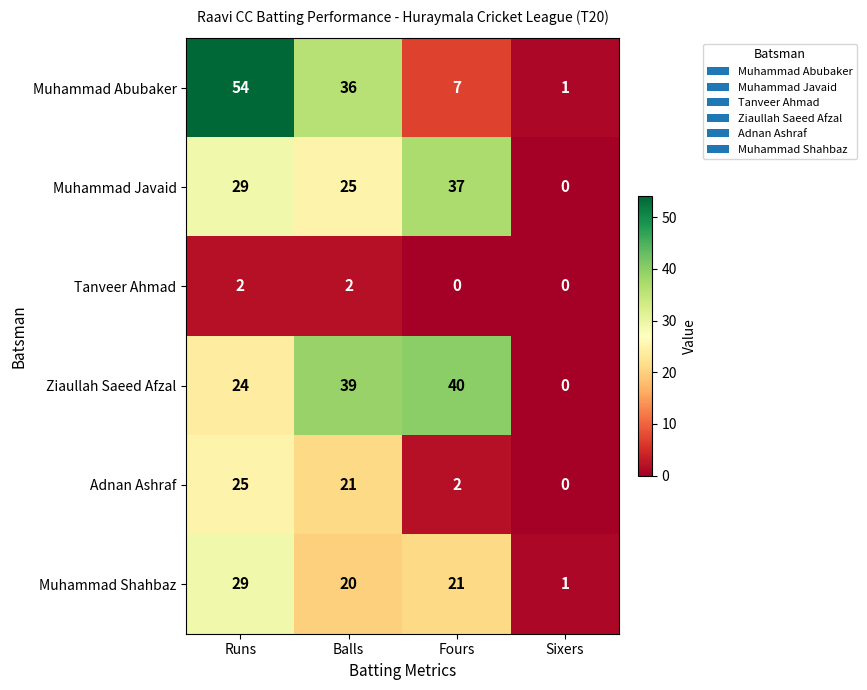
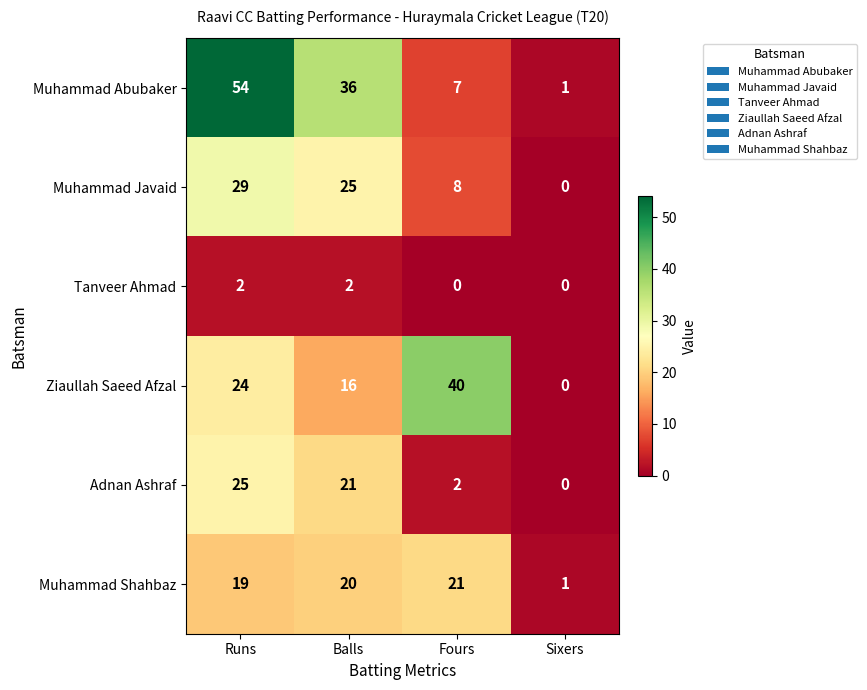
  {
    "Muhammad Abubaker": {
      "Runs": 54,
      "Balls": 36,
      "Fours": 7,
      "Sixers": 1
    },
    "Muhammad Javaid": {
      "Runs": 29,
      "Balls": 25,
-     "Fours": 37,
+     "Fours": 8,
      "Sixers": 0
    },
    "Tanveer Ahmad": {
      "Runs": 2,
      "Balls": 2,
      "Fours": 0,
      "Sixers": 0
    },
    "Ziaullah Saeed Afzal": {
      "Runs": 24,
-     "Balls": 39,
+     "Balls": 16,
      "Fours": 40,
      "Sixers": 0
    },
    "Adnan Ashraf": {
      "Runs": 25,
      "Balls": 21,
      "Fours": 2,
      "Sixers": 0
    },
    "Muhammad Shahbaz": {
-     "Runs": 29,
+     "Runs": 19,
      "Balls": 20,
      "Fours": 21,
      "Sixers": 1
    }
  }
